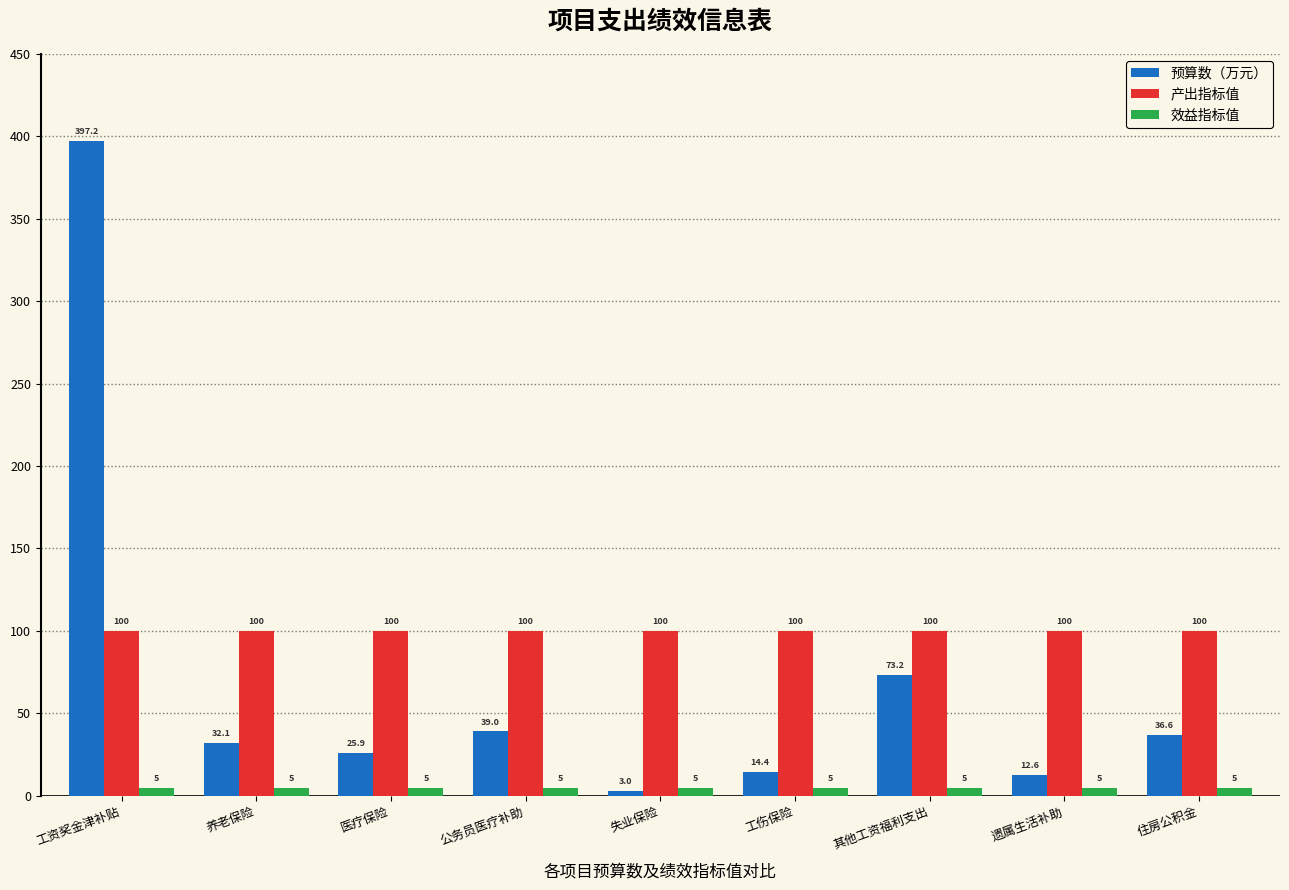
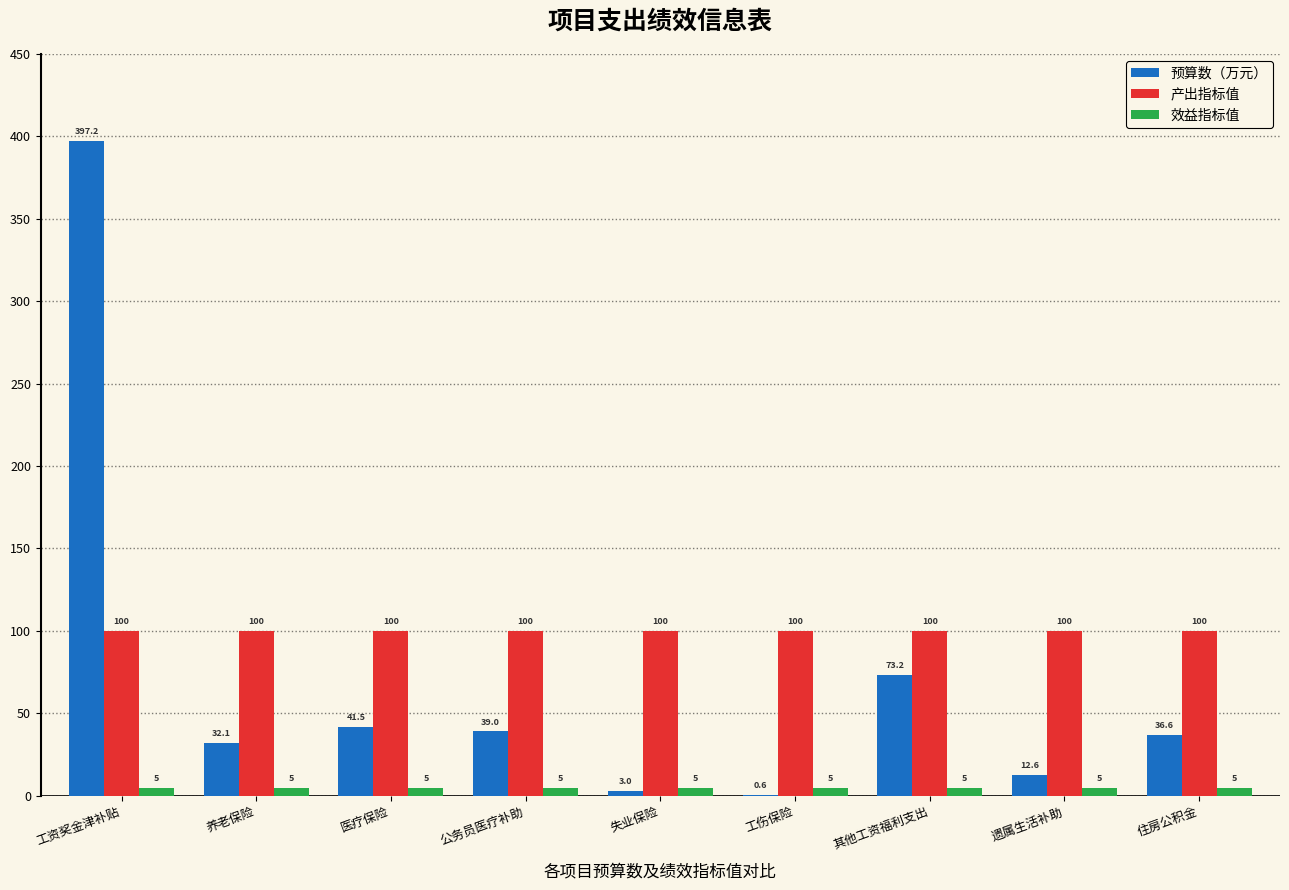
  {
    "预算数（万元）": {
      "工资奖金津补贴": 397.2,
      "养老保险": 32.1,
-     "医疗保险": 25.9,
+     "医疗保险": 41.5,
      "公务员医疗补助": 39.0,
      "失业保险": 3.0,
-     "工伤保险": 14.4,
+     "工伤保险": 0.6,
      "其他工资福利支出": 73.2,
      "遗属生活补助": 12.6,
      "住房公积金": 36.6
    },
    "产出指标值": {
      "工资奖金津补贴": 100,
      "养老保险": 100,
      "医疗保险": 100,
      "公务员医疗补助": 100,
      "失业保险": 100,
      "工伤保险": 100,
      "其他工资福利支出": 100,
      "遗属生活补助": 100,
      "住房公积金": 100
    },
    "效益指标值": {
      "工资奖金津补贴": 5,
      "养老保险": 5,
      "医疗保险": 5,
      "公务员医疗补助": 5,
      "失业保险": 5,
      "工伤保险": 5,
      "其他工资福利支出": 5,
      "遗属生活补助": 5,
      "住房公积金": 5
    }
  }
